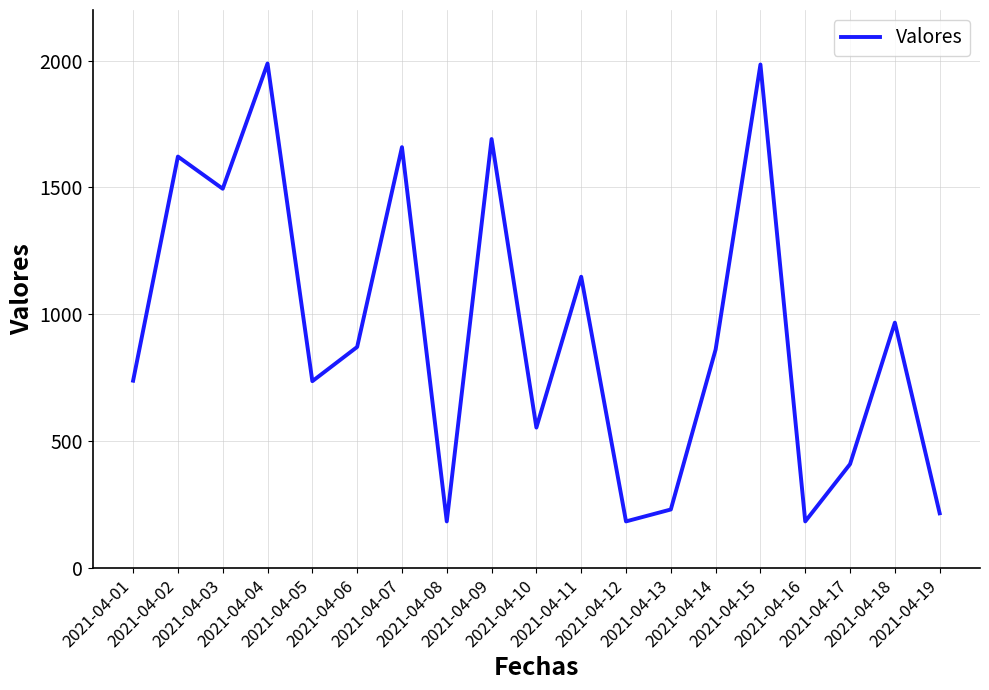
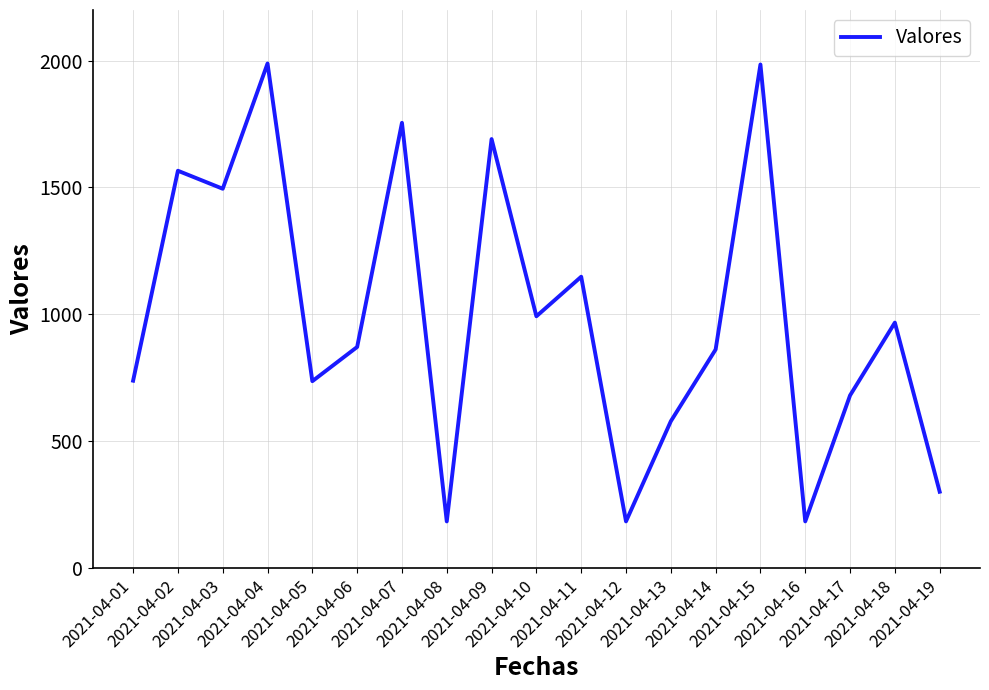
  {
    "2021-04-01": 740,
-   "2021-04-02": 1620,
+   "2021-04-02": 1570,
    "2021-04-03": 1500,
    "2021-04-04": 1990,
    "2021-04-05": 740,
    "2021-04-06": 870,
-   "2021-04-07": 1660,
+   "2021-04-07": 1760,
    "2021-04-08": 180,
    "2021-04-09": 1690,
-   "2021-04-10": 550,
+   "2021-04-10": 990,
    "2021-04-11": 1150,
    "2021-04-12": 180,
-   "2021-04-13": 230,
+   "2021-04-13": 580,
    "2021-04-14": 860,
    "2021-04-15": 1990,
    "2021-04-16": 180,
-   "2021-04-17": 410,
+   "2021-04-17": 680,
    "2021-04-18": 970,
-   "2021-04-19": 220
+   "2021-04-19": 300
  }
